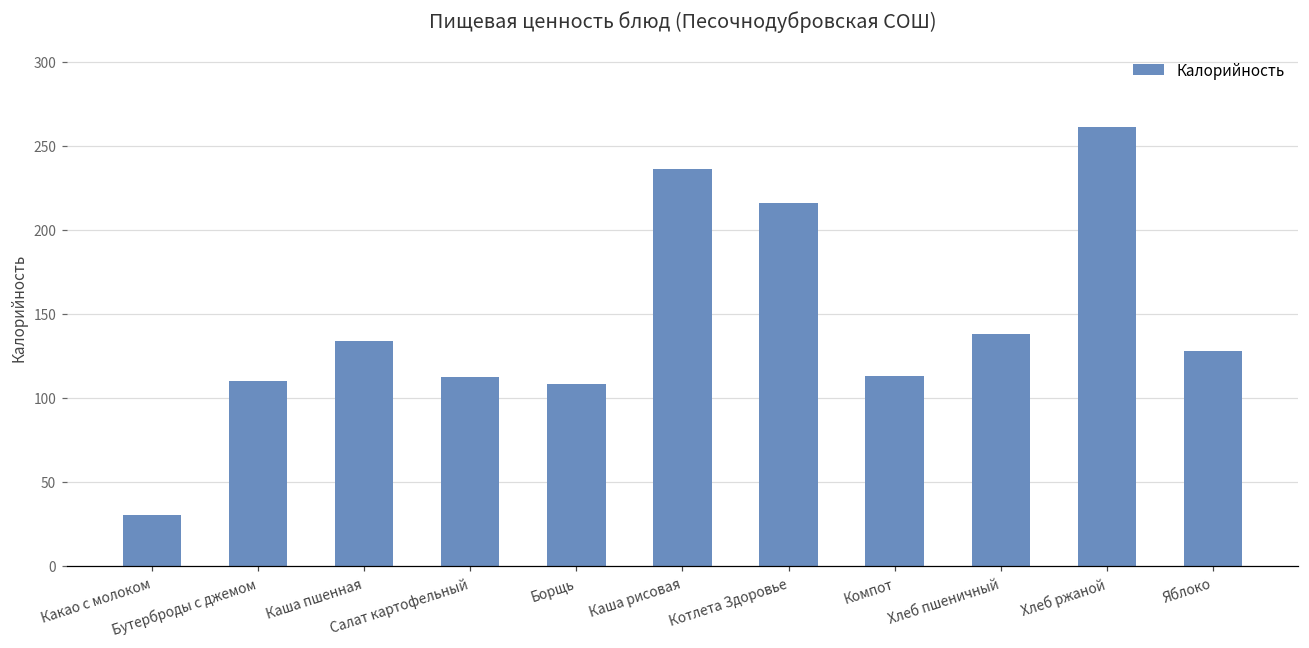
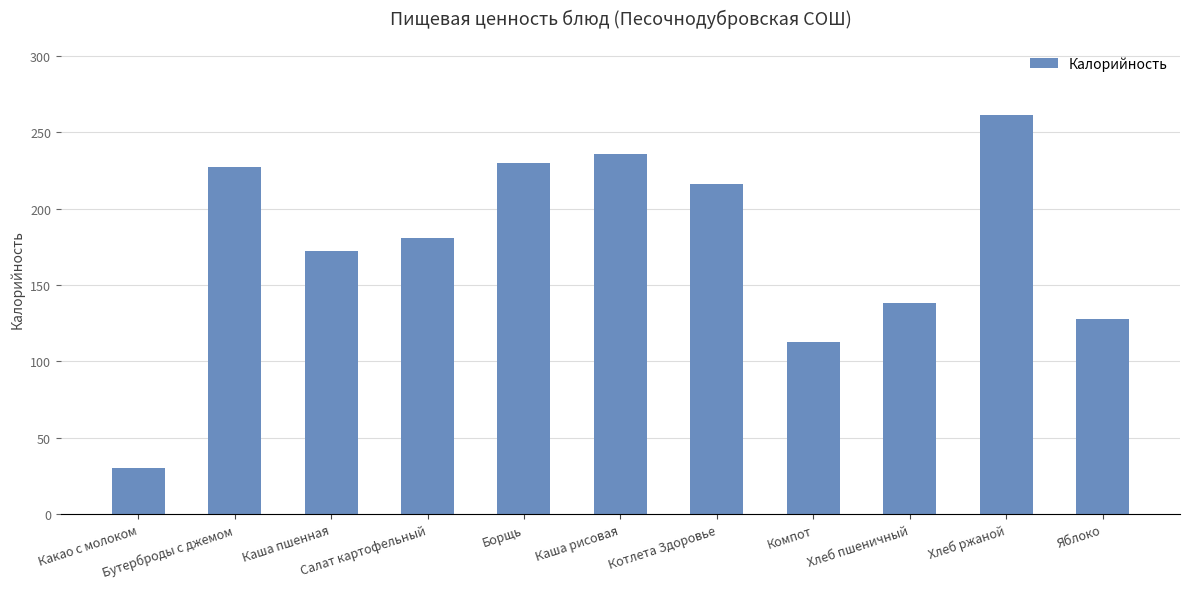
  {
    "Какао с молоком": 30,
-   "Бутерброды с джемом": 110,
-   "Каша пшенная": 134,
-   "Салат картофельный": 112,
-   "Борщь": 108,
+   "Бутерброды с джемом": 227,
+   "Каша пшенная": 172,
+   "Салат картофельный": 181,
+   "Борщь": 230,
    "Каша рисовая": 236,
    "Котлета Здоровье": 216,
    "Компот": 113,
    "Хлеб пшеничный": 138,
    "Хлеб ржаной": 261,
    "Яблоко": 128
  }
